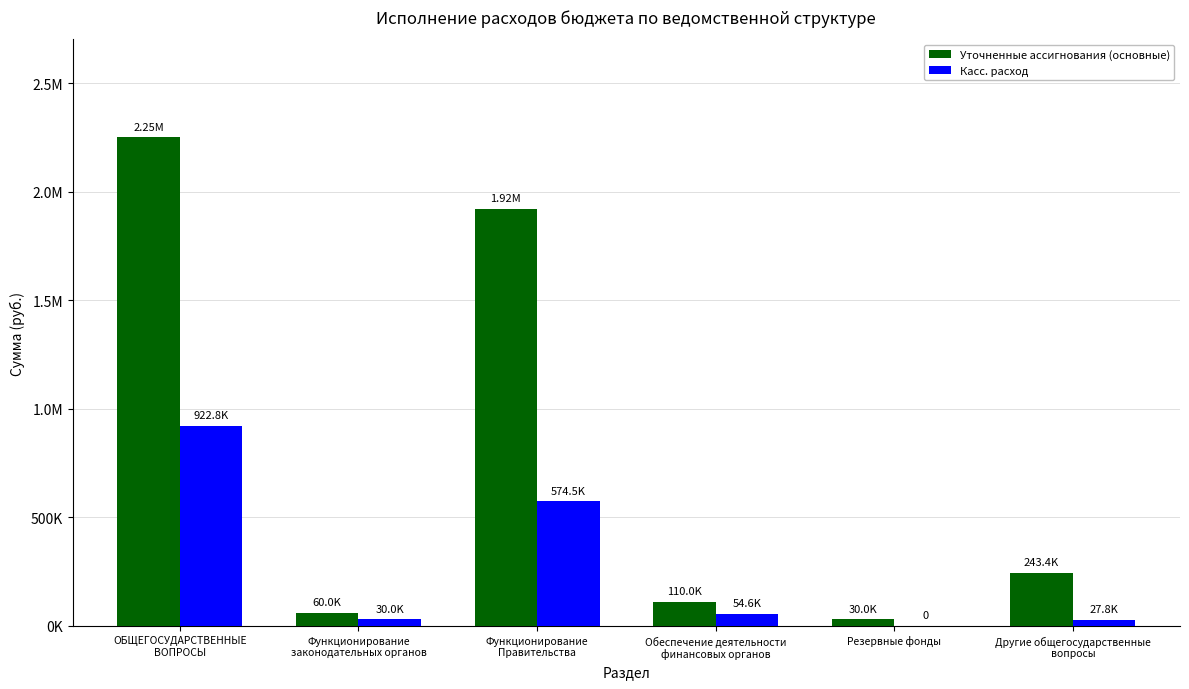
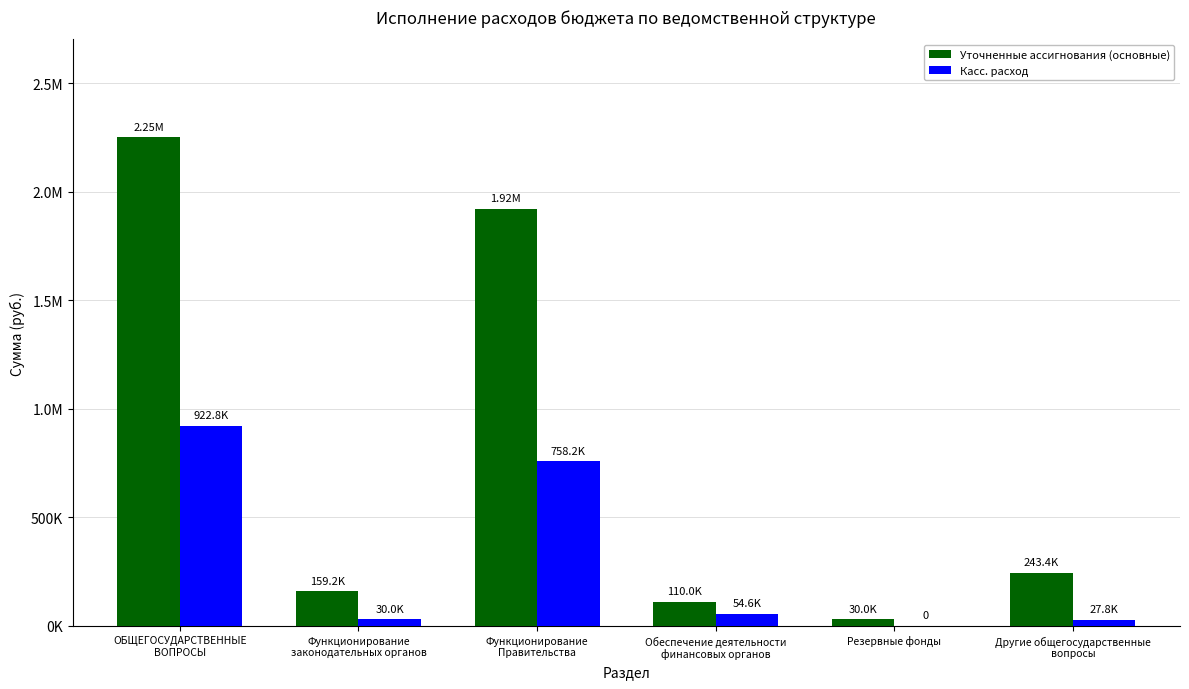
  {
    "Уточненные ассигнования (основные)": {
      "ОБЩЕГОСУДАРСТВЕННЫЕ ВОПРОСЫ": "2.25M",
-     "Функционирование законодательных органов": "60.0K",
+     "Функционирование законодательных органов": "159.2K",
      "Функционирование Правительства": "1.92M",
      "Обеспечение деятельности финансовых органов": "110.0K",
      "Резервные фонды": "30.0K",
      "Другие общегосударственные вопросы": "243.4K"
    },
    "Касс. расход": {
      "ОБЩЕГОСУДАРСТВЕННЫЕ ВОПРОСЫ": "922.8K",
      "Функционирование законодательных органов": "30.0K",
-     "Функционирование Правительства": "574.5K",
+     "Функционирование Правительства": "758.2K",
      "Обеспечение деятельности финансовых органов": "54.6K",
      "Резервные фонды": "0",
      "Другие общегосударственные вопросы": "27.8K"
    }
  }
